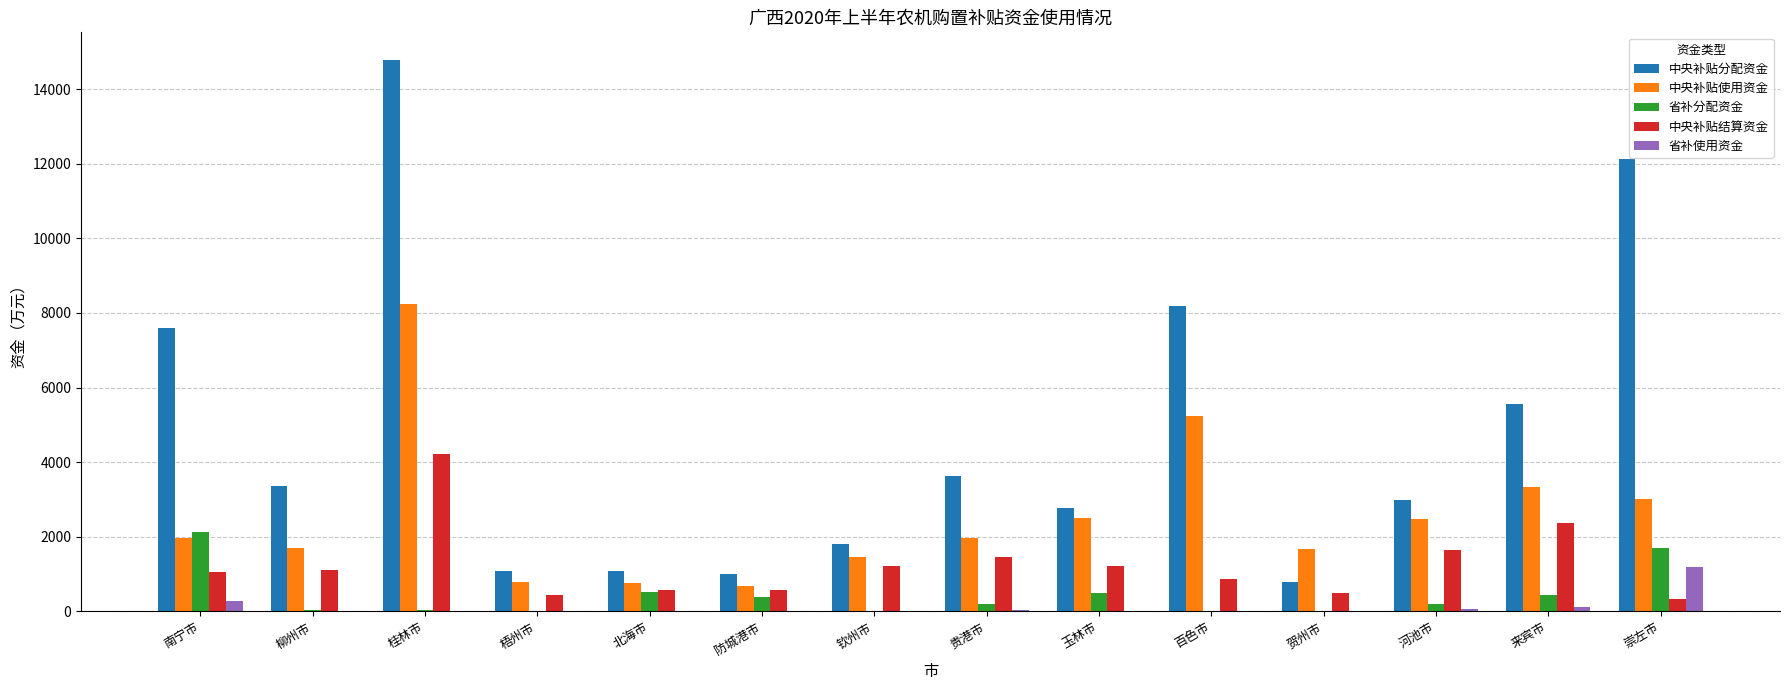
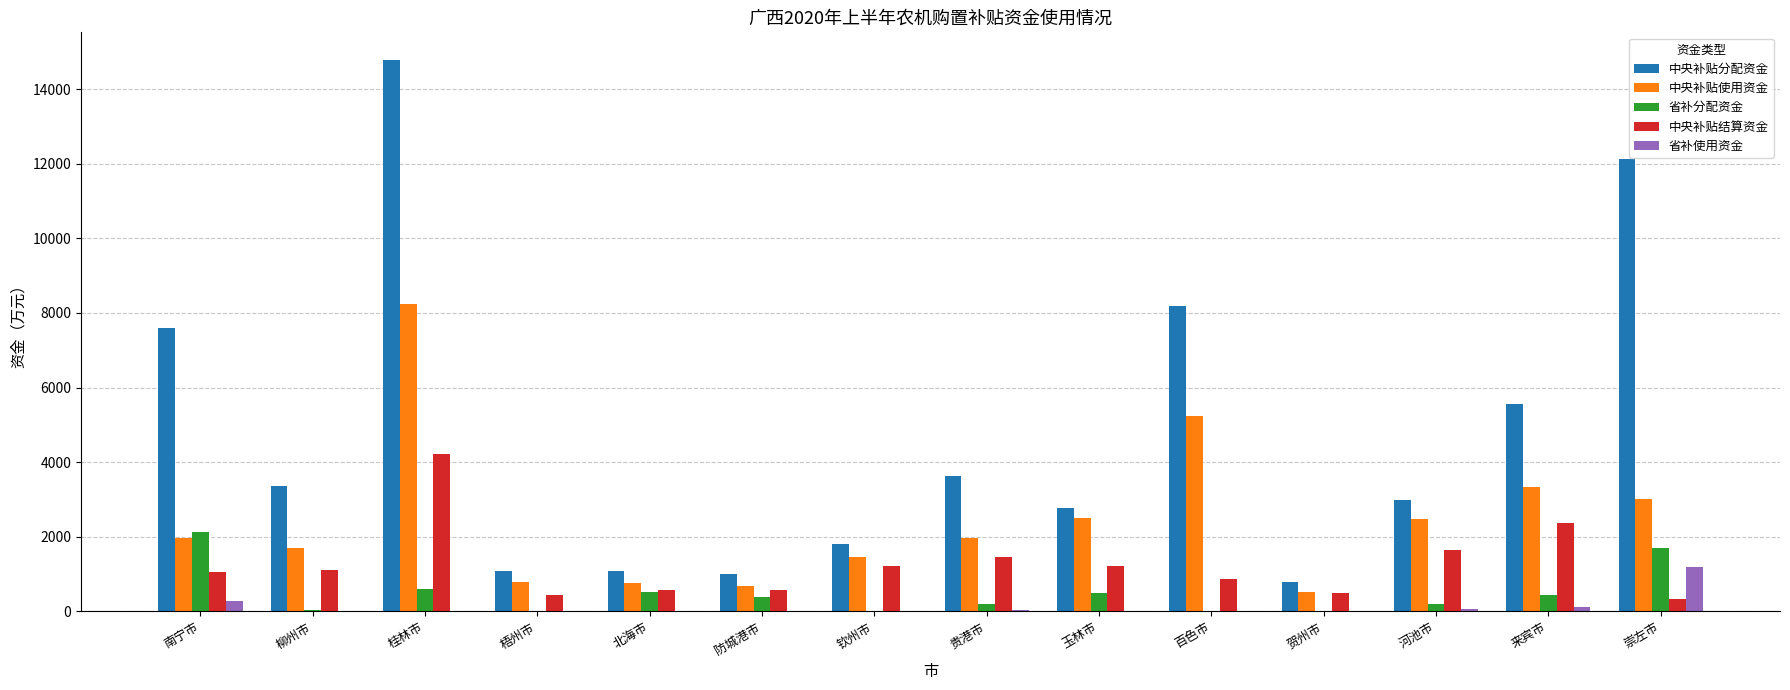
  {
    "中央补贴分配资金": {
      "南宁市": 7600,
      "柳州市": 3400,
      "桂林市": 14800,
      "梧州市": 1100,
      "北海市": 1100,
      "防城港市": 1000,
      "钦州市": 1800,
      "贵港市": 3600,
      "玉林市": 2800,
      "百色市": 8200,
      "贺州市": 800,
      "河池市": 3000,
      "来宾市": 5600,
      "崇左市": 12100
    },
    "中央补贴使用资金": {
      "南宁市": 2000,
      "柳州市": 1700,
      "桂林市": 8200,
      "梧州市": 800,
      "北海市": 800,
      "防城港市": 700,
      "钦州市": 1500,
      "贵港市": 2000,
      "玉林市": 2500,
      "百色市": 5200,
-     "贺州市": 1700,
+     "贺州市": 500,
      "河池市": 2500,
      "来宾市": 3300,
      "崇左市": 3000
    },
    "省补分配资金": {
      "南宁市": 2100,
-     "桂林市": 0,
+     "桂林市": 600,
      "北海市": 500,
      "防城港市": 400,
      "钦州市": 0,
      "贵港市": 200,
      "玉林市": 500,
      "河池市": 200,
      "来宾市": 400,
      "崇左市": 1700
    },
    "中央补贴结算资金": {
      "南宁市": 1100,
      "柳州市": 1100,
      "桂林市": 4200,
      "梧州市": 500,
      "北海市": 600,
      "防城港市": 600,
      "钦州市": 1200,
      "贵港市": 1500,
      "玉林市": 1200,
      "百色市": 900,
      "贺州市": 500,
      "河池市": 1600,
      "来宾市": 2400,
      "崇左市": 300
    },
    "省补使用资金": {
      "南宁市": 300,
      "钦州市": 0,
      "贺州市": 0,
      "来宾市": 100,
      "崇左市": 1200
    }
  }
